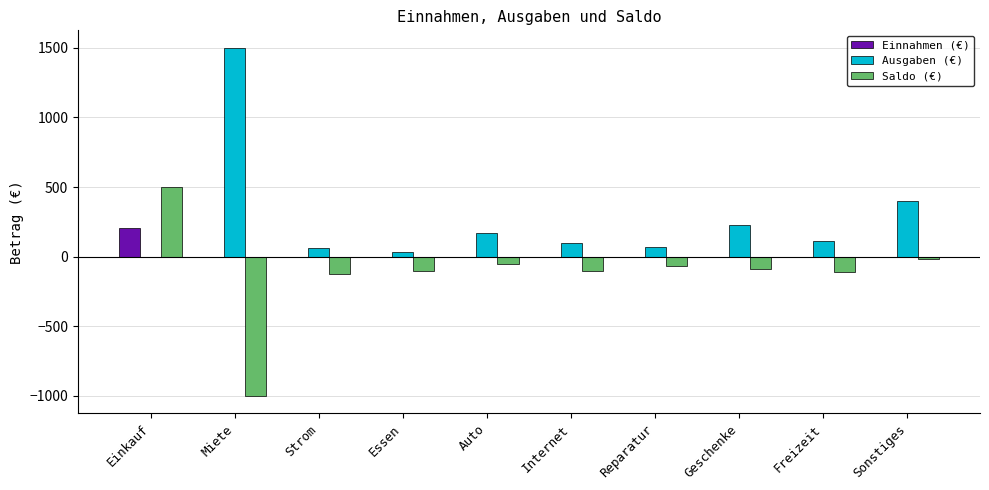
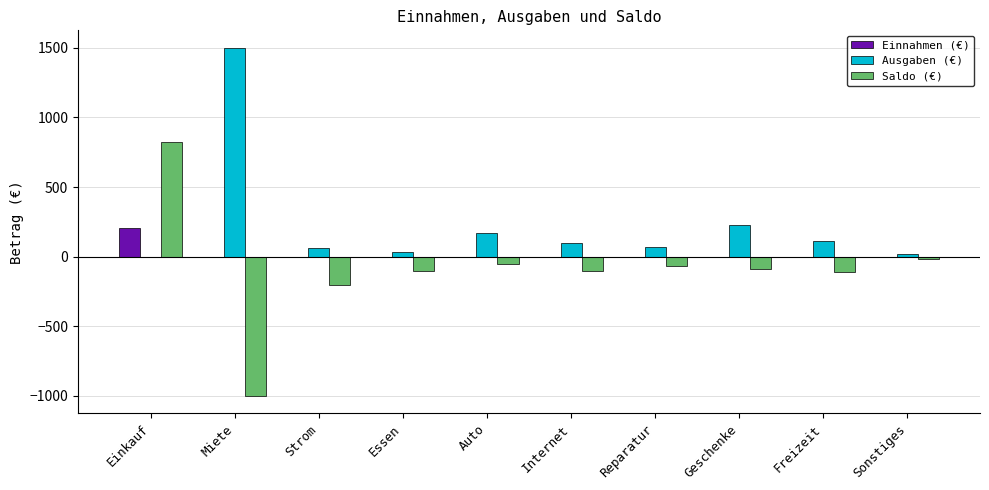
  {
    "Einnahmen (€)": {
      "Einkauf": 200,
      "Miete": 0,
      "Strom": 0,
      "Essen": 0,
      "Auto": 0,
      "Internet": 0,
      "Reparatur": 0,
      "Geschenke": 0,
      "Freizeit": 0,
      "Sonstiges": 0
    },
    "Ausgaben (€)": {
      "Einkauf": 0,
      "Miete": 1500,
      "Strom": 60,
      "Essen": 30,
      "Auto": 170,
      "Internet": 100,
      "Reparatur": 70,
      "Geschenke": 230,
      "Freizeit": 110,
-     "Sonstiges": 400
+     "Sonstiges": 20
    },
    "Saldo (€)": {
-     "Einkauf": 500,
+     "Einkauf": 830,
      "Miete": -1000,
-     "Strom": -120,
+     "Strom": -200,
      "Essen": -100,
      "Auto": -50,
      "Internet": -100,
      "Reparatur": -70,
      "Geschenke": -90,
      "Freizeit": -110,
      "Sonstiges": -20
    }
  }
